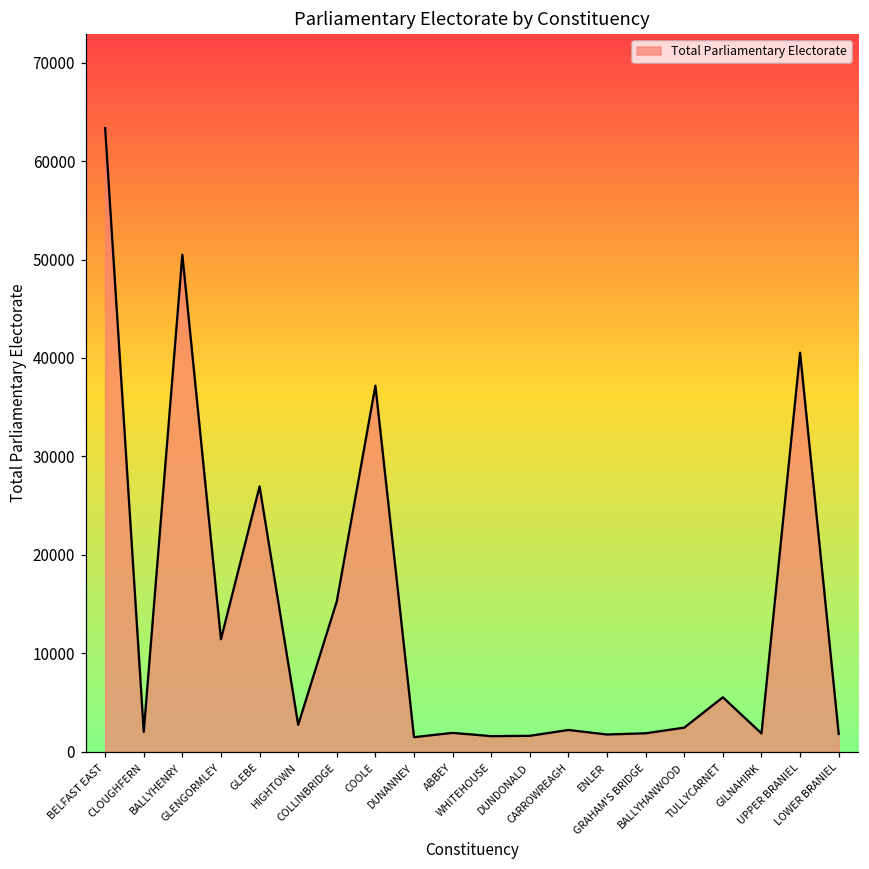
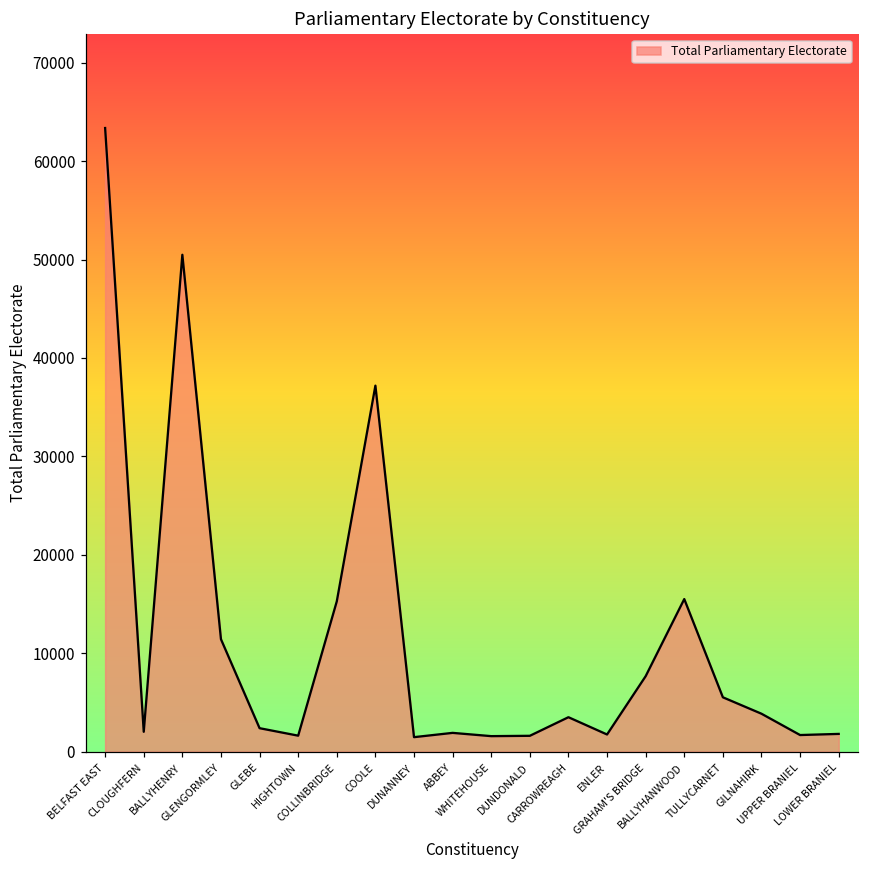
  {
    "BELFAST EAST": 63000,
    "CLOUGHFERN": 2000,
    "BALLYHENRY": 50000,
    "GLENGORMLEY": 11000,
-   "GLEBE": 27000,
-   "HIGHTOWN": 3000,
+   "GLEBE": 2000,
+   "HIGHTOWN": 2000,
    "COLLINBRIDGE": 15000,
    "COOLE": 37000,
    "DUNANNEY": 1000,
    "ABBEY": 2000,
    "WHITEHOUSE": 2000,
    "DUNDONALD": 2000,
-   "CARROWREAGH": 2000,
+   "CARROWREAGH": 4000,
    "ENLER": 2000,
-   "GRAHAM'S BRIDGE": 2000,
-   "BALLYHANWOOD": 2000,
+   "GRAHAM'S BRIDGE": 8000,
+   "BALLYHANWOOD": 16000,
    "TULLYCARNET": 6000,
-   "GILNAHIRK": 2000,
-   "UPPER BRANIEL": 41000,
+   "GILNAHIRK": 4000,
+   "UPPER BRANIEL": 2000,
    "LOWER BRANIEL": 2000
  }
